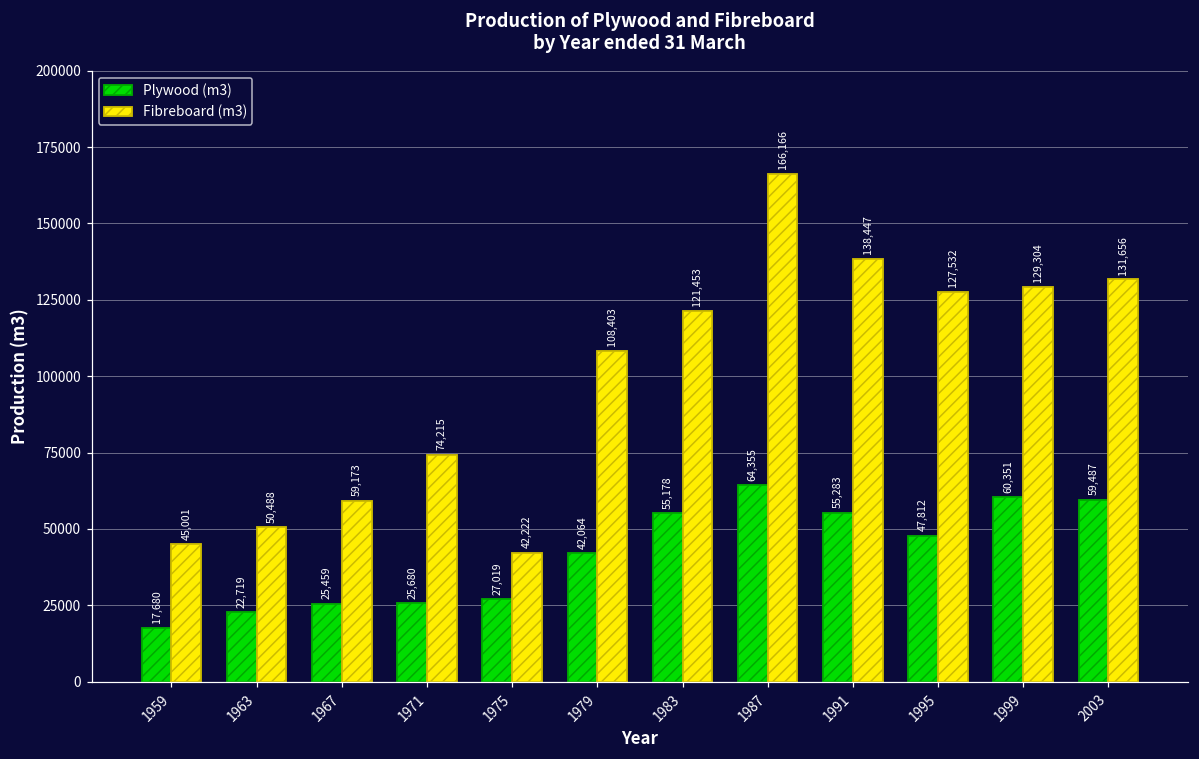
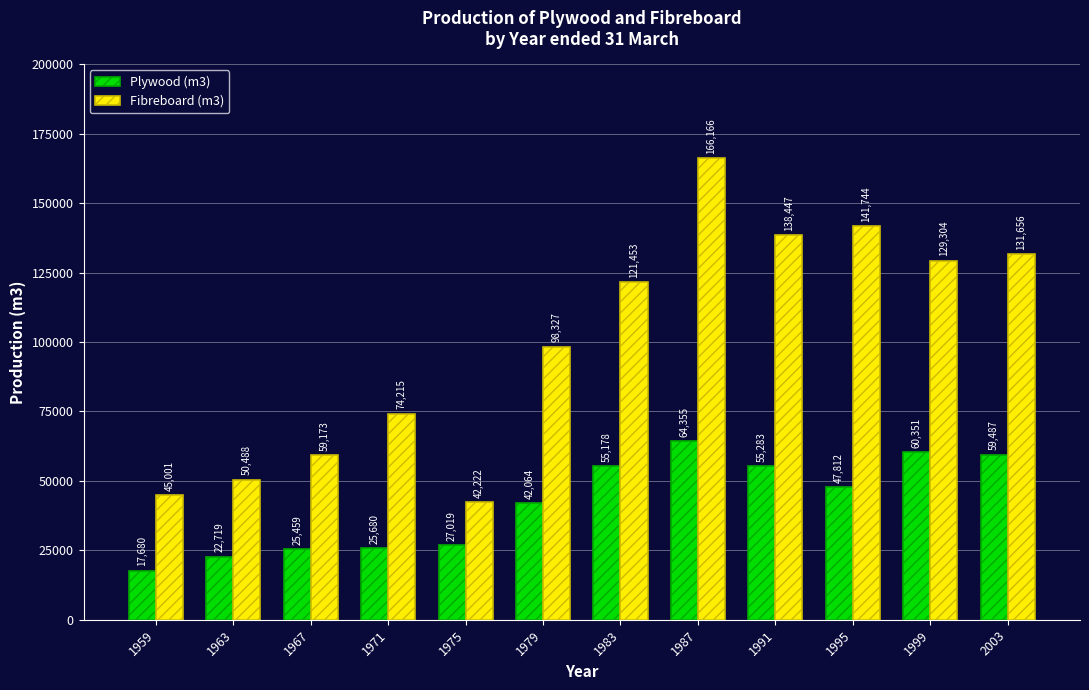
  {
    "Plywood (m3)": {
      "1959": "17,680",
      "1963": "22,719",
      "1967": "25,459",
      "1971": "25,680",
      "1975": "27,019",
      "1979": "42,064",
      "1983": "55,178",
      "1987": "64,355",
      "1991": "55,283",
      "1995": "47,812",
      "1999": "60,351",
      "2003": "59,487"
    },
    "Fibreboard (m3)": {
      "1959": "45,001",
      "1963": "50,488",
      "1967": "59,173",
      "1971": "74,215",
      "1975": "42,222",
-     "1979": "108,403",
+     "1979": "98,327",
      "1983": "121,453",
      "1987": "166,166",
      "1991": "138,447",
-     "1995": "127,532",
+     "1995": "141,744",
      "1999": "129,304",
      "2003": "131,656"
    }
  }
